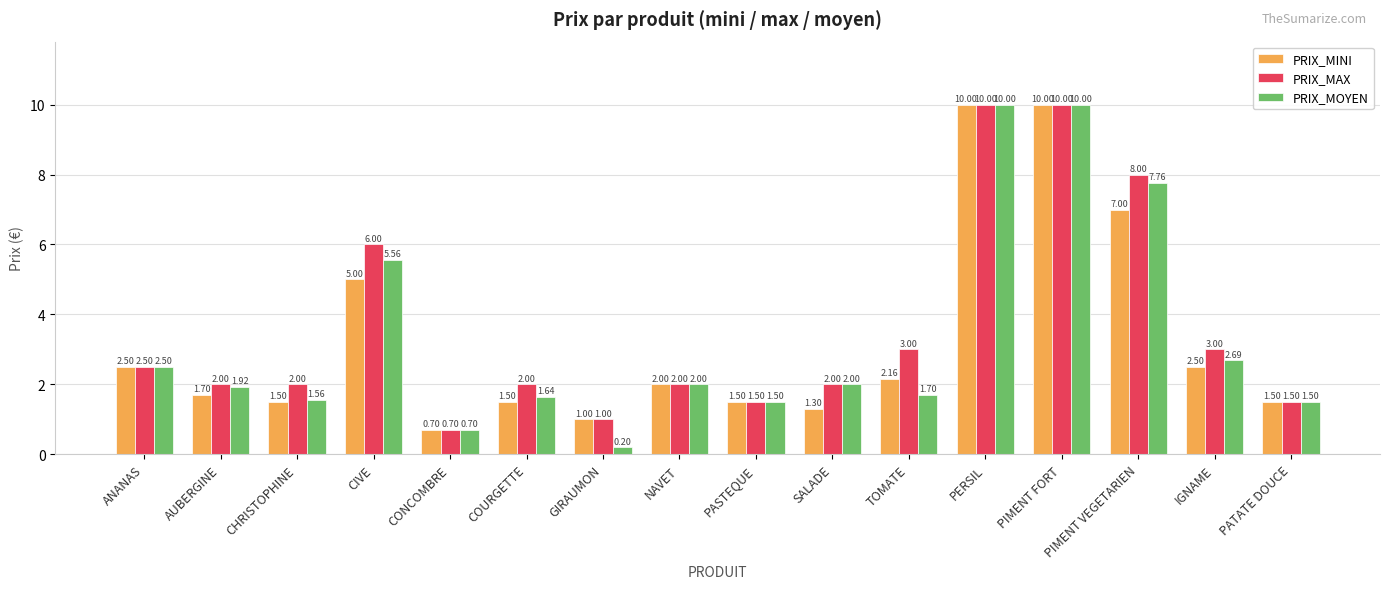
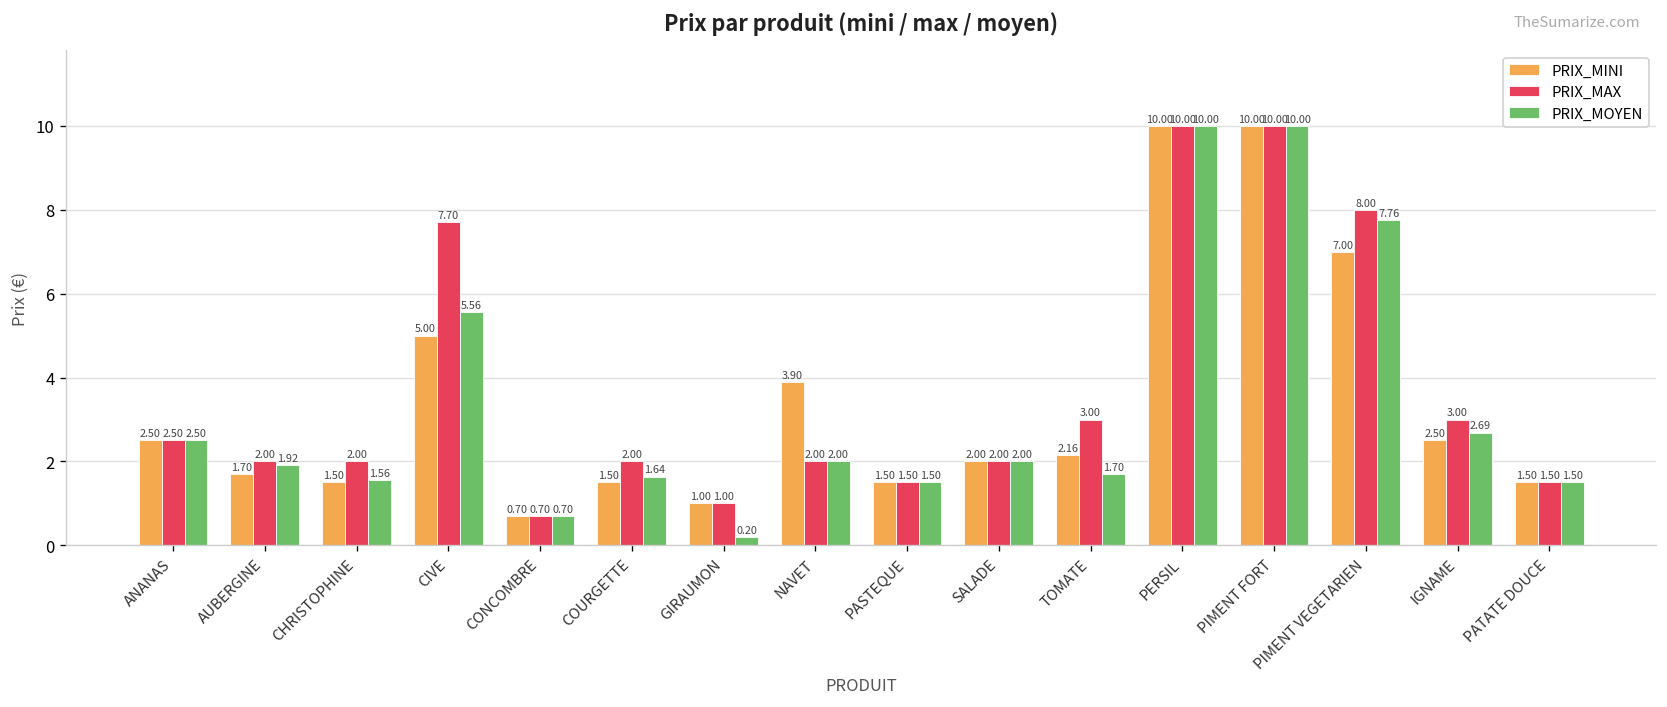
  {
    "PRIX_MINI": {
      "ANANAS": 2.50,
      "AUBERGINE": 1.70,
      "CHRISTOPHINE": 1.50,
      "CIVE": 5.00,
      "CONCOMBRE": 0.70,
      "COURGETTE": 1.50,
      "GIRAUMON": 1.00,
-     "NAVET": 2.00,
+     "NAVET": 3.90,
      "PASTEQUE": 1.50,
-     "SALADE": 1.30,
+     "SALADE": 2.00,
      "TOMATE": 2.16,
      "PIMENT VEGETARIEN": 7.00,
      "IGNAME": 2.50,
      "PATATE DOUCE": 1.50
    },
    "PRIX_MAX": {
      "ANANAS": 2.50,
      "AUBERGINE": 2.00,
      "CHRISTOPHINE": 2.00,
-     "CIVE": 6.00,
+     "CIVE": 7.70,
      "CONCOMBRE": 0.70,
      "COURGETTE": 2.00,
      "GIRAUMON": 1.00,
      "NAVET": 2.00,
      "PASTEQUE": 1.50,
      "SALADE": 2.00,
      "TOMATE": 3.00,
      "PIMENT VEGETARIEN": 8.00,
      "IGNAME": 3.00,
      "PATATE DOUCE": 1.50
    },
    "PRIX_MOYEN": {
      "ANANAS": 2.50,
      "AUBERGINE": 1.92,
      "CHRISTOPHINE": 1.56,
      "CIVE": 5.56,
      "CONCOMBRE": 0.70,
      "COURGETTE": 1.64,
      "GIRAUMON": 0.20,
      "NAVET": 2.00,
      "PASTEQUE": 1.50,
      "SALADE": 2.00,
      "TOMATE": 1.70,
      "PIMENT VEGETARIEN": 7.76,
      "IGNAME": 2.69,
      "PATATE DOUCE": 1.50
    }
  }
